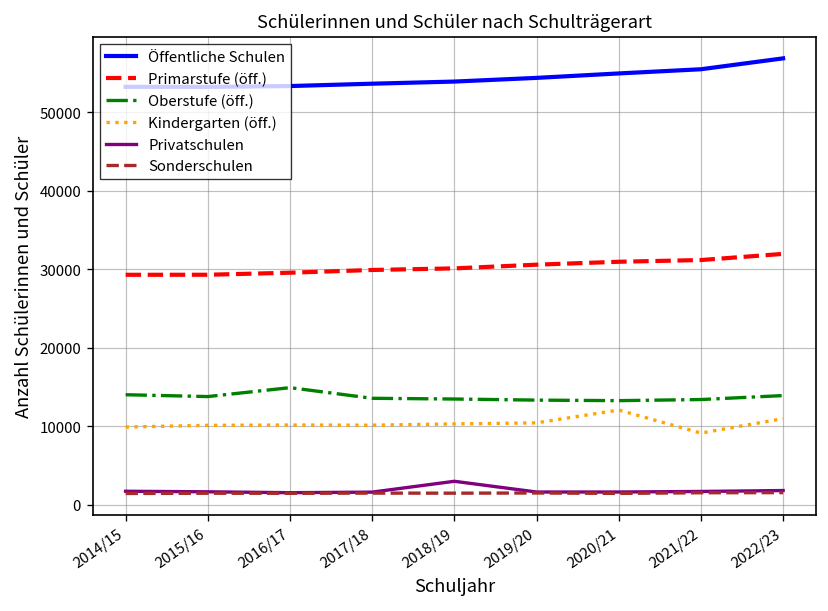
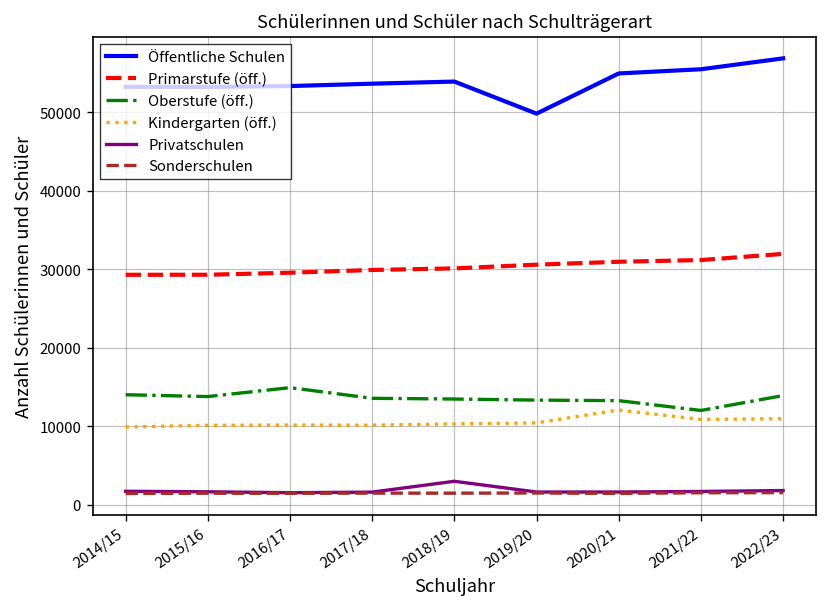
  {
    "Öffentliche Schulen": {
      "2017/18": 54000,
      "2018/19": 54000,
-     "2019/20": 54000,
+     "2019/20": 50000,
      "2020/21": 55000,
      "2021/22": 55000,
      "2022/23": 57000
    },
    "Primarstufe (öff.)": {
      "2014/15": 29000,
      "2015/16": 29000,
      "2016/17": 30000,
      "2017/18": 30000,
      "2018/19": 30000,
      "2019/20": 31000,
      "2020/21": 31000,
      "2021/22": 31000,
      "2022/23": 32000
    },
    "Oberstufe (öff.)": {
      "2014/15": 14000,
      "2015/16": 14000,
      "2016/17": 15000,
      "2017/18": 14000,
      "2018/19": 13000,
      "2019/20": 13000,
      "2020/21": 13000,
-     "2021/22": 13000,
+     "2021/22": 12000,
      "2022/23": 14000
    },
    "Kindergarten (öff.)": {
      "2014/15": 10000,
      "2015/16": 10000,
      "2016/17": 10000,
      "2017/18": 10000,
      "2018/19": 10000,
      "2019/20": 10000,
      "2020/21": 12000,
-     "2021/22": 9000,
+     "2021/22": 11000,
      "2022/23": 11000
    },
    "Privatschulen": {
      "2018/19": 3000
    },
    "Sonderschulen": {
      "2018/19": 1000
    }
  }
